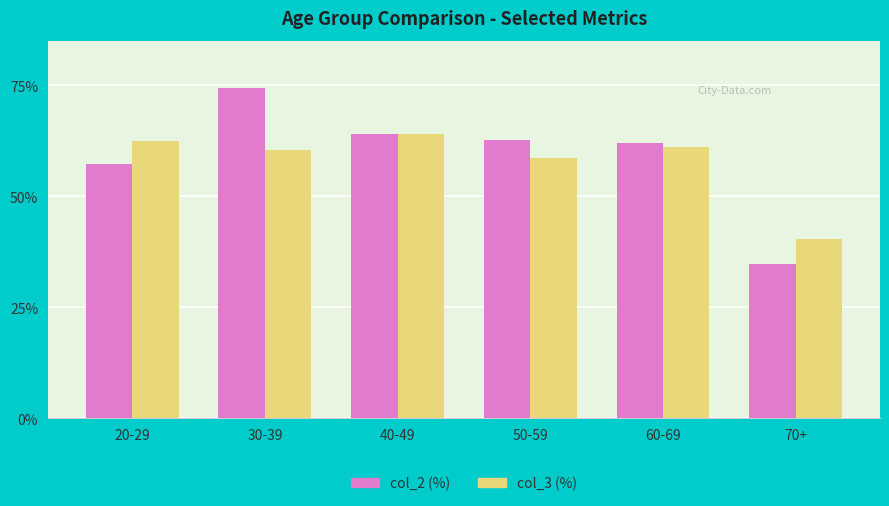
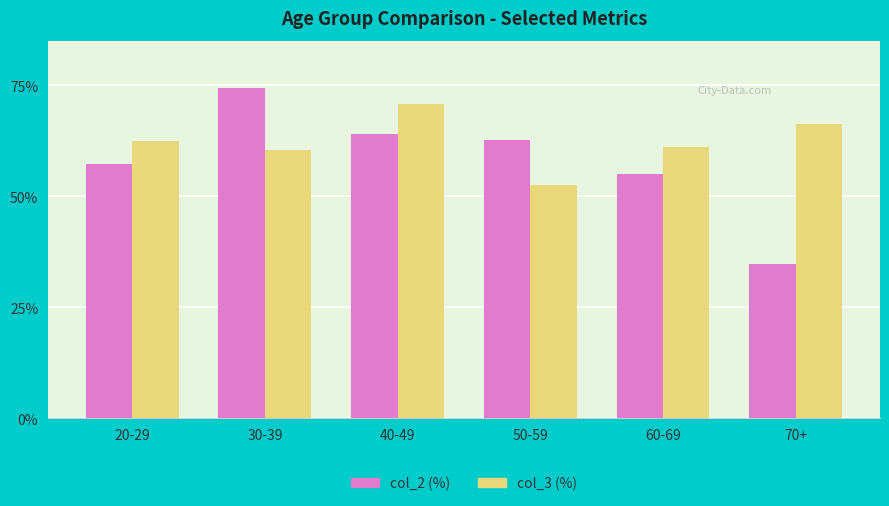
  {
    "col_2 (%)": {
      "20-29": "57%",
      "30-39": "74%",
      "40-49": "64%",
      "50-59": "63%",
-     "60-69": "62%",
+     "60-69": "55%",
      "70+": "35%"
    },
    "col_3 (%)": {
      "20-29": "62%",
      "30-39": "60%",
-     "40-49": "64%",
-     "50-59": "59%",
+     "40-49": "71%",
+     "50-59": "53%",
      "60-69": "61%",
-     "70+": "40%"
+     "70+": "66%"
    }
  }
